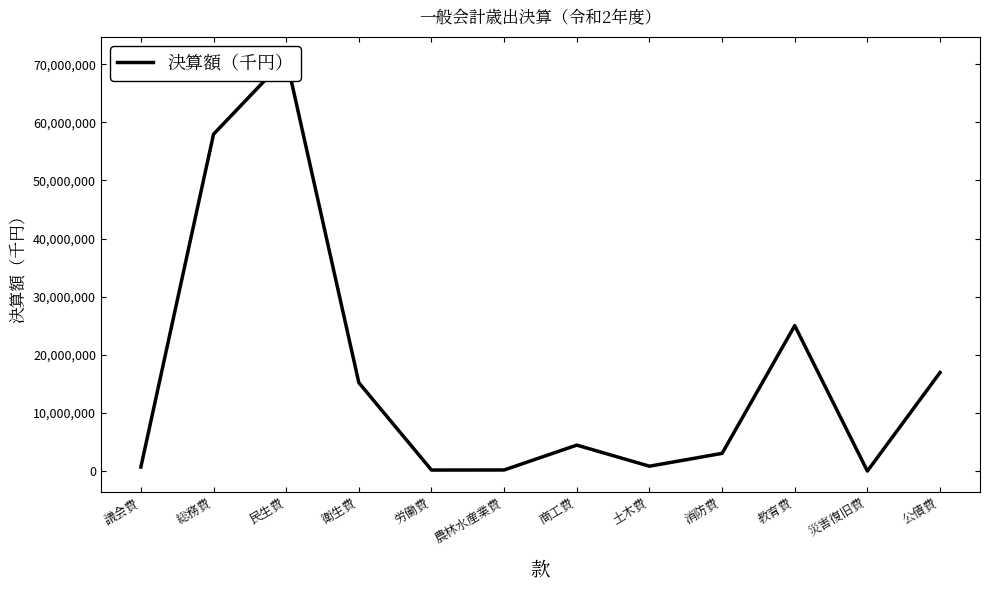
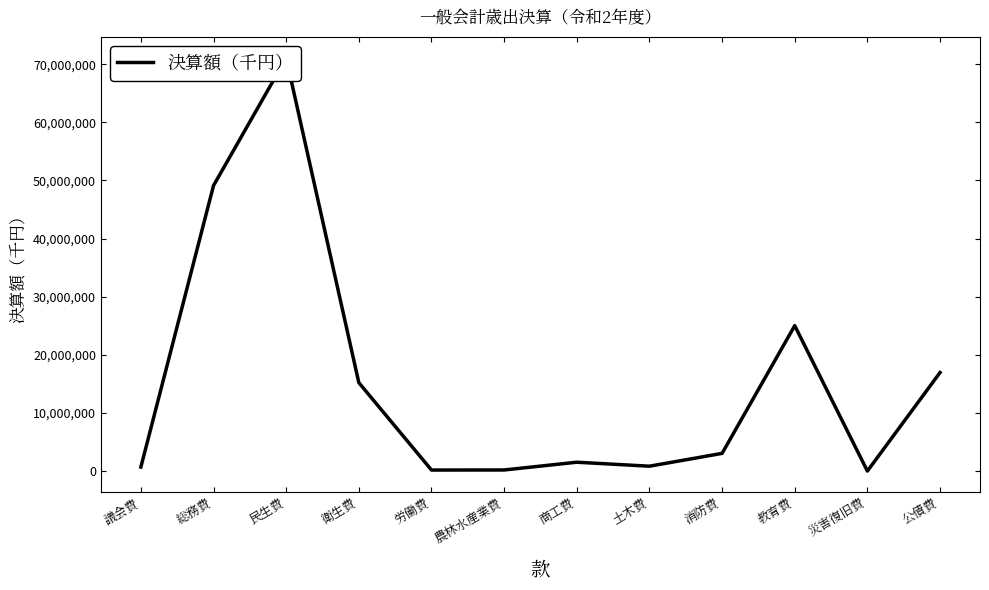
  {
    "議会費": "1,000,000",
-   "総務費": "58,000,000",
+   "総務費": "49,000,000",
    "衛生費": "15,000,000",
    "労働費": "0",
    "農林水産業費": "0",
-   "商工費": "4,000,000",
+   "商工費": "2,000,000",
    "土木費": "1,000,000",
    "消防費": "3,000,000",
    "教育費": "25,000,000",
    "災害復旧費": "0",
    "公債費": "17,000,000"
  }
